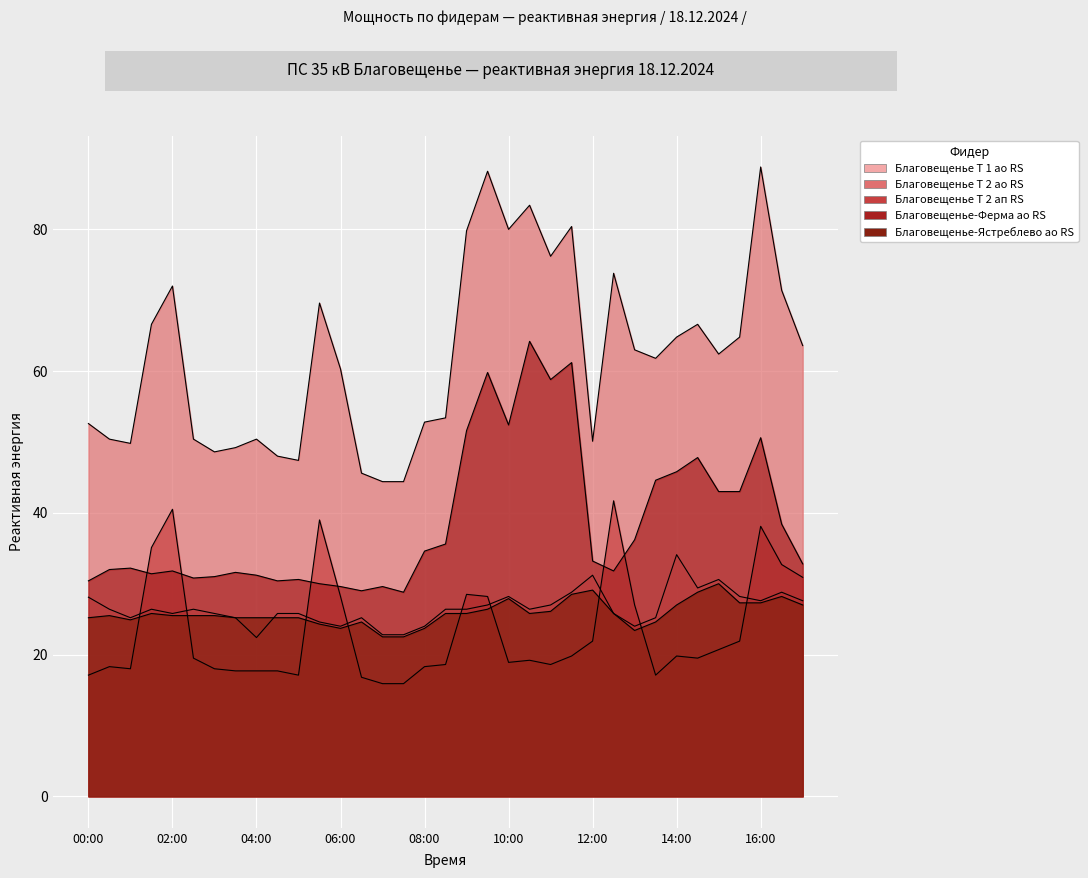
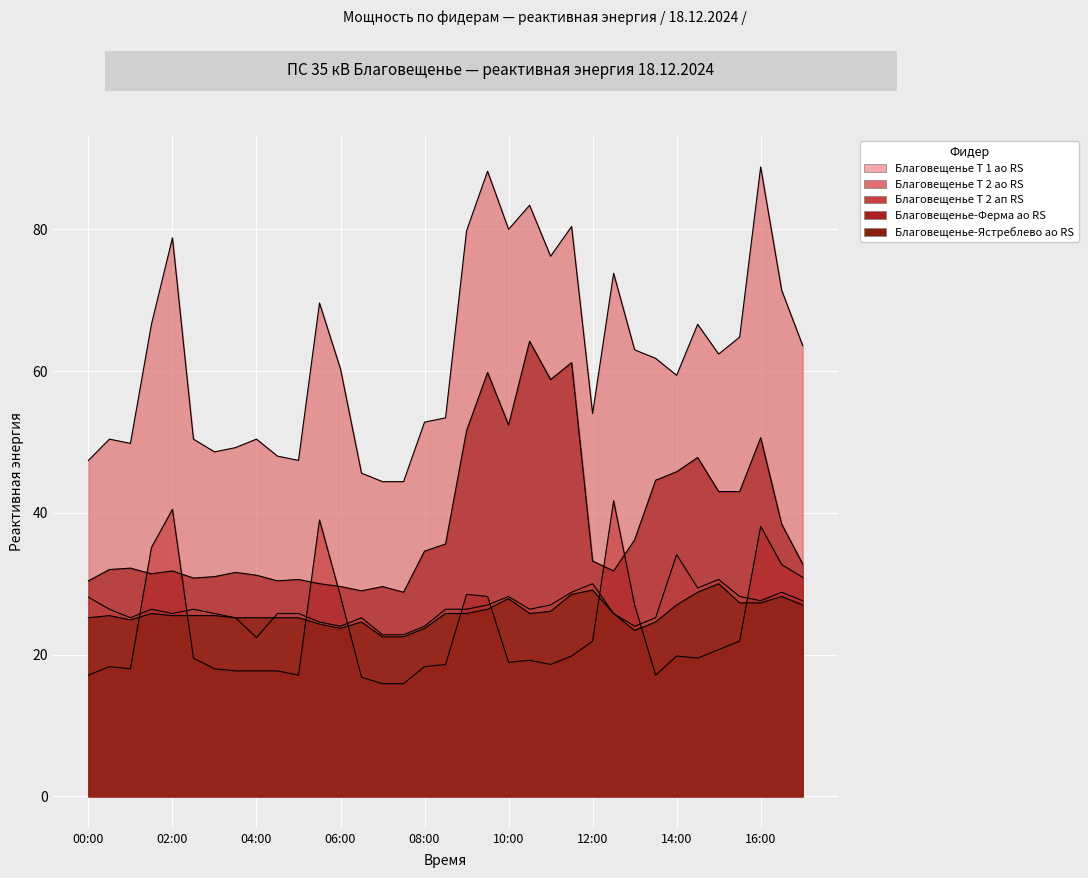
  {
    "Благовещенье Т 1 ао RS": {
      "00:00": 28,
      "04:00": 22,
-     "12:00": 31,
+     "12:00": 30,
      "14:00": 34
    },
    "Благовещенье Т 2 ао RS": {
-     "00:00": 53,
-     "02:00": 72,
+     "00:00": 47,
+     "02:00": 79,
      "04:00": 50,
      "06:00": 60,
      "08:00": 53,
      "10:00": 80,
-     "12:00": 50,
-     "14:00": 65,
+     "12:00": 54,
+     "14:00": 59,
      "16:00": 89
    }
  }
